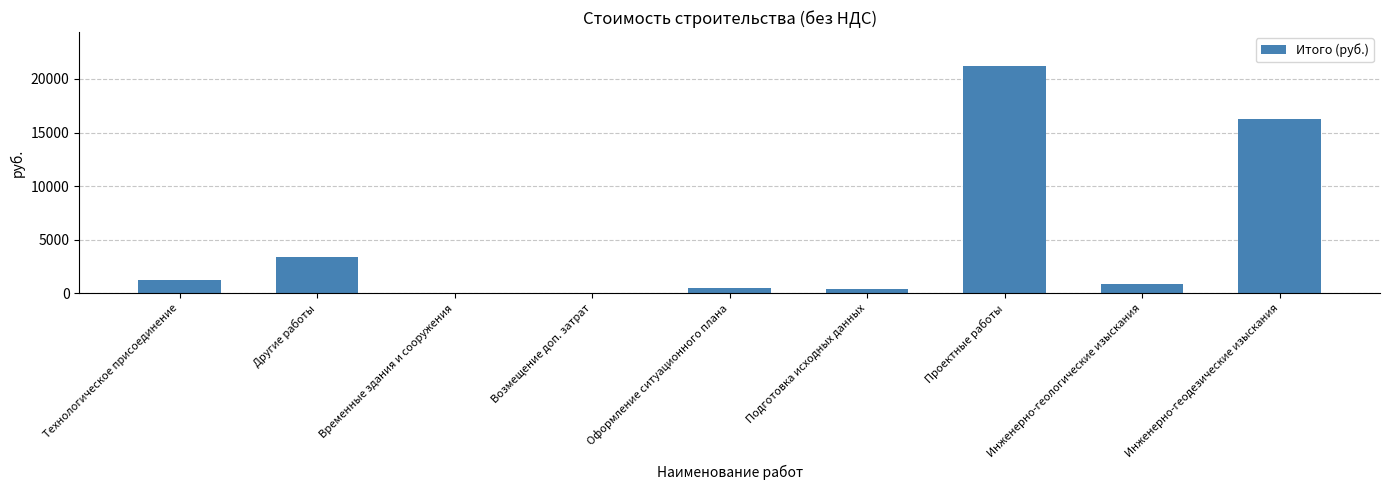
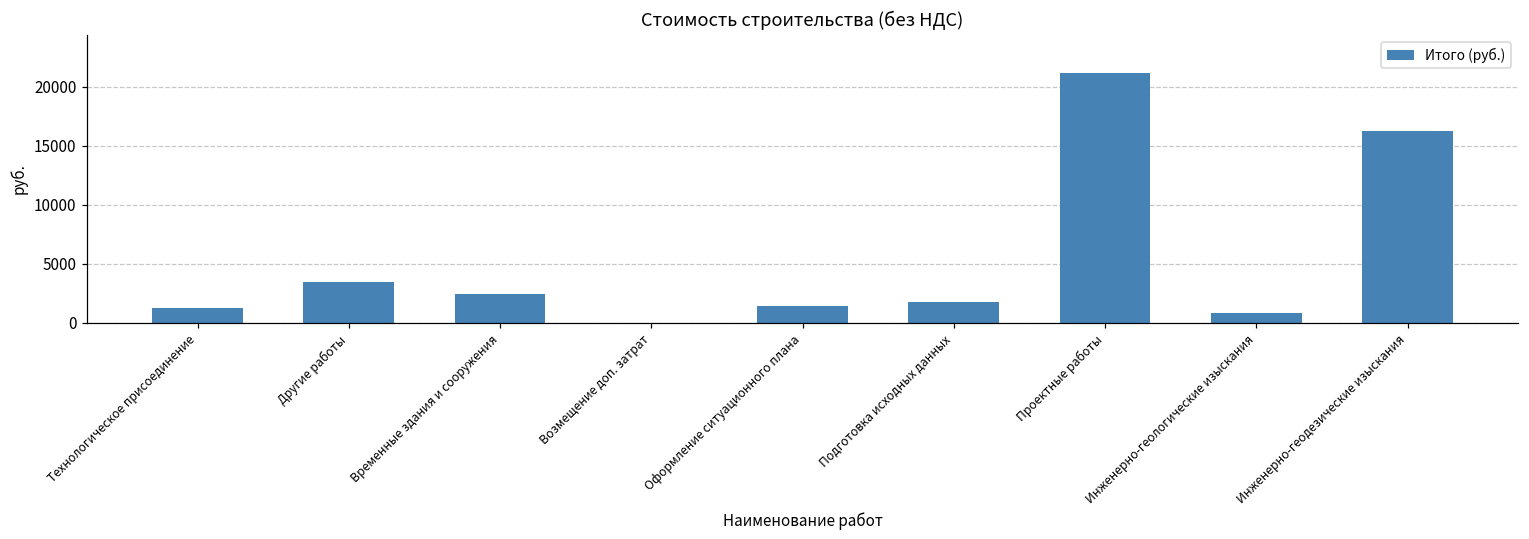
  {
    "Технологическое присоединение": 1200,
    "Другие работы": 3400,
-   "Временные здания и сооружения": 0,
-   "Оформление ситуационного плана": 500,
-   "Подготовка исходных данных": 400,
+   "Временные здания и сооружения": 2500,
+   "Оформление ситуационного плана": 1400,
+   "Подготовка исходных данных": 1700,
    "Проектные работы": 21200,
    "Инженерно-геологические изыскания": 800,
    "Инженерно-геодезические изыскания": 16200
  }
